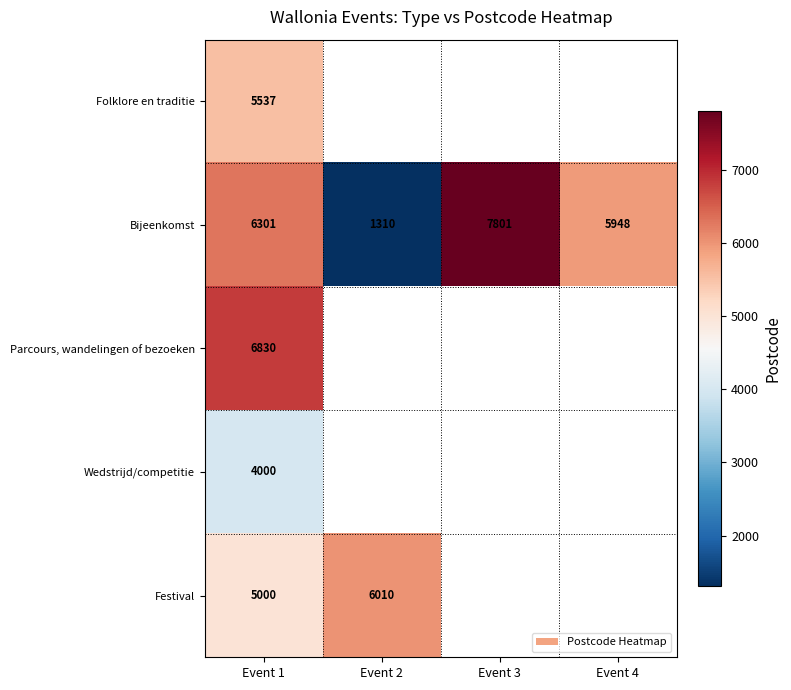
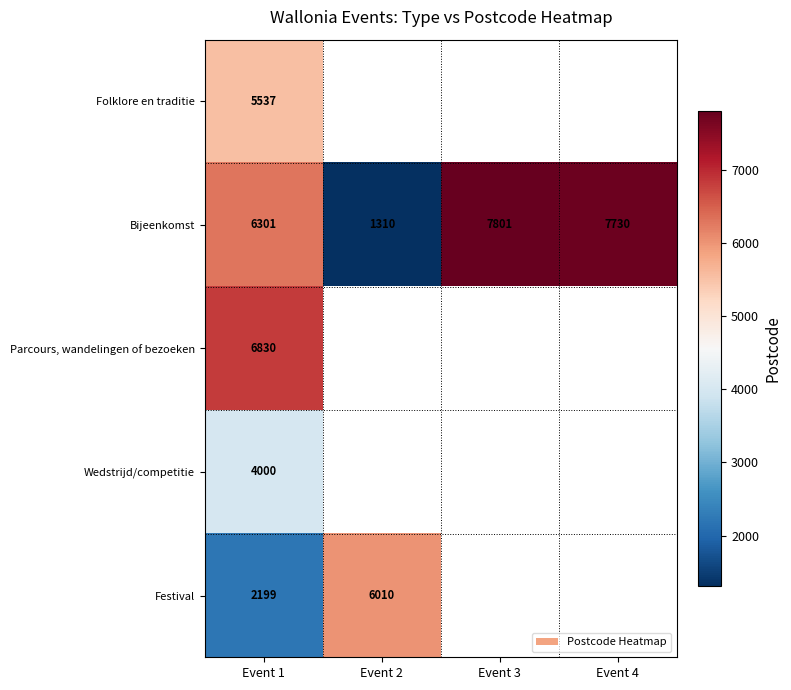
  {
    "Folklore en traditie": {
      "Event 1": 5537
    },
    "Bijeenkomst": {
      "Event 1": 6301,
      "Event 2": 1310,
      "Event 3": 7801,
-     "Event 4": 5948
+     "Event 4": 7730
    },
    "Parcours, wandelingen of bezoeken": {
      "Event 1": 6830
    },
    "Wedstrijd/competitie": {
      "Event 1": 4000
    },
    "Festival": {
-     "Event 1": 5000,
+     "Event 1": 2199,
      "Event 2": 6010
    }
  }
